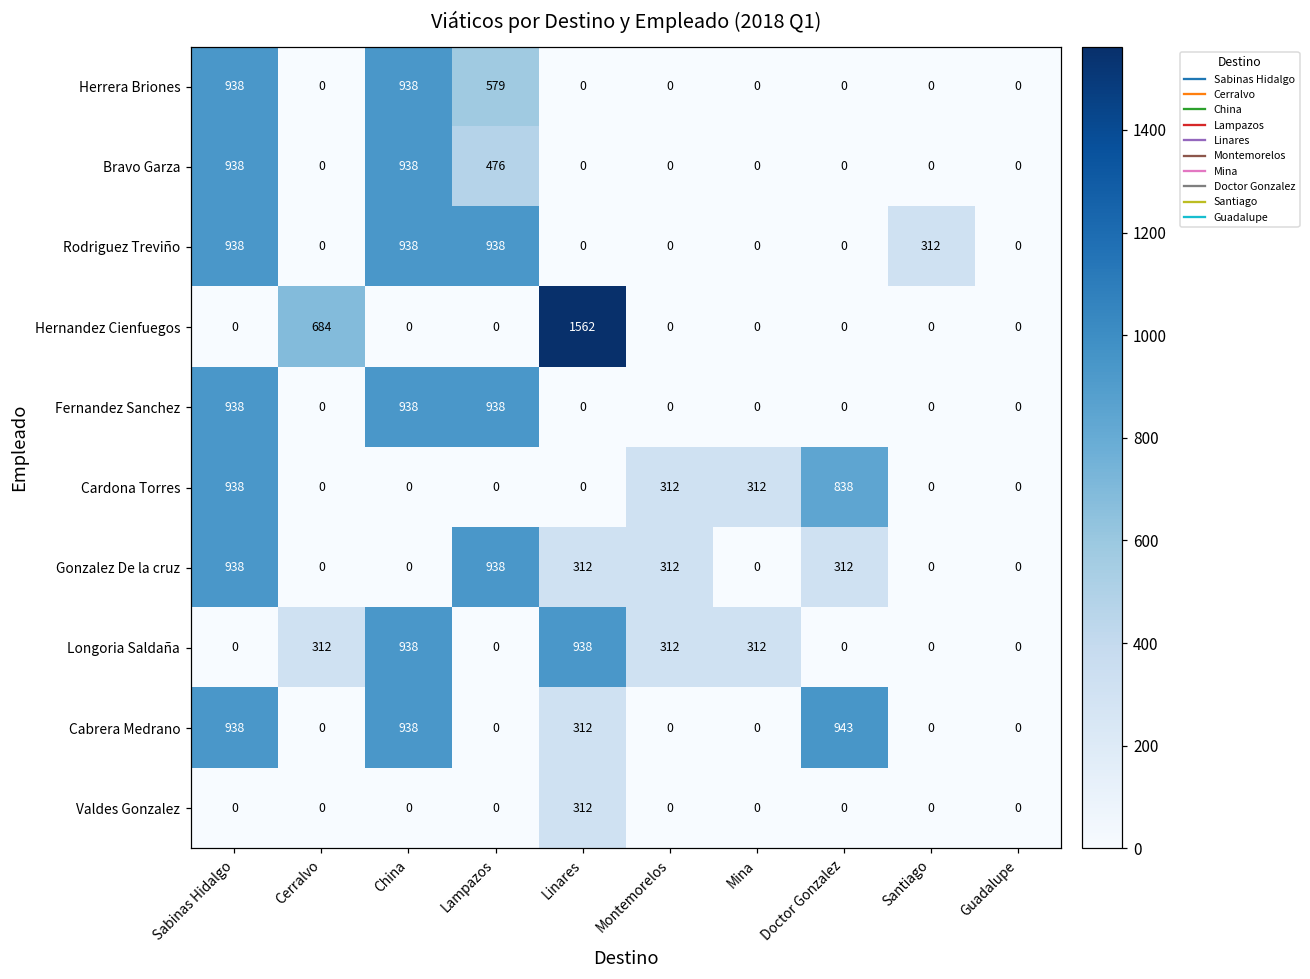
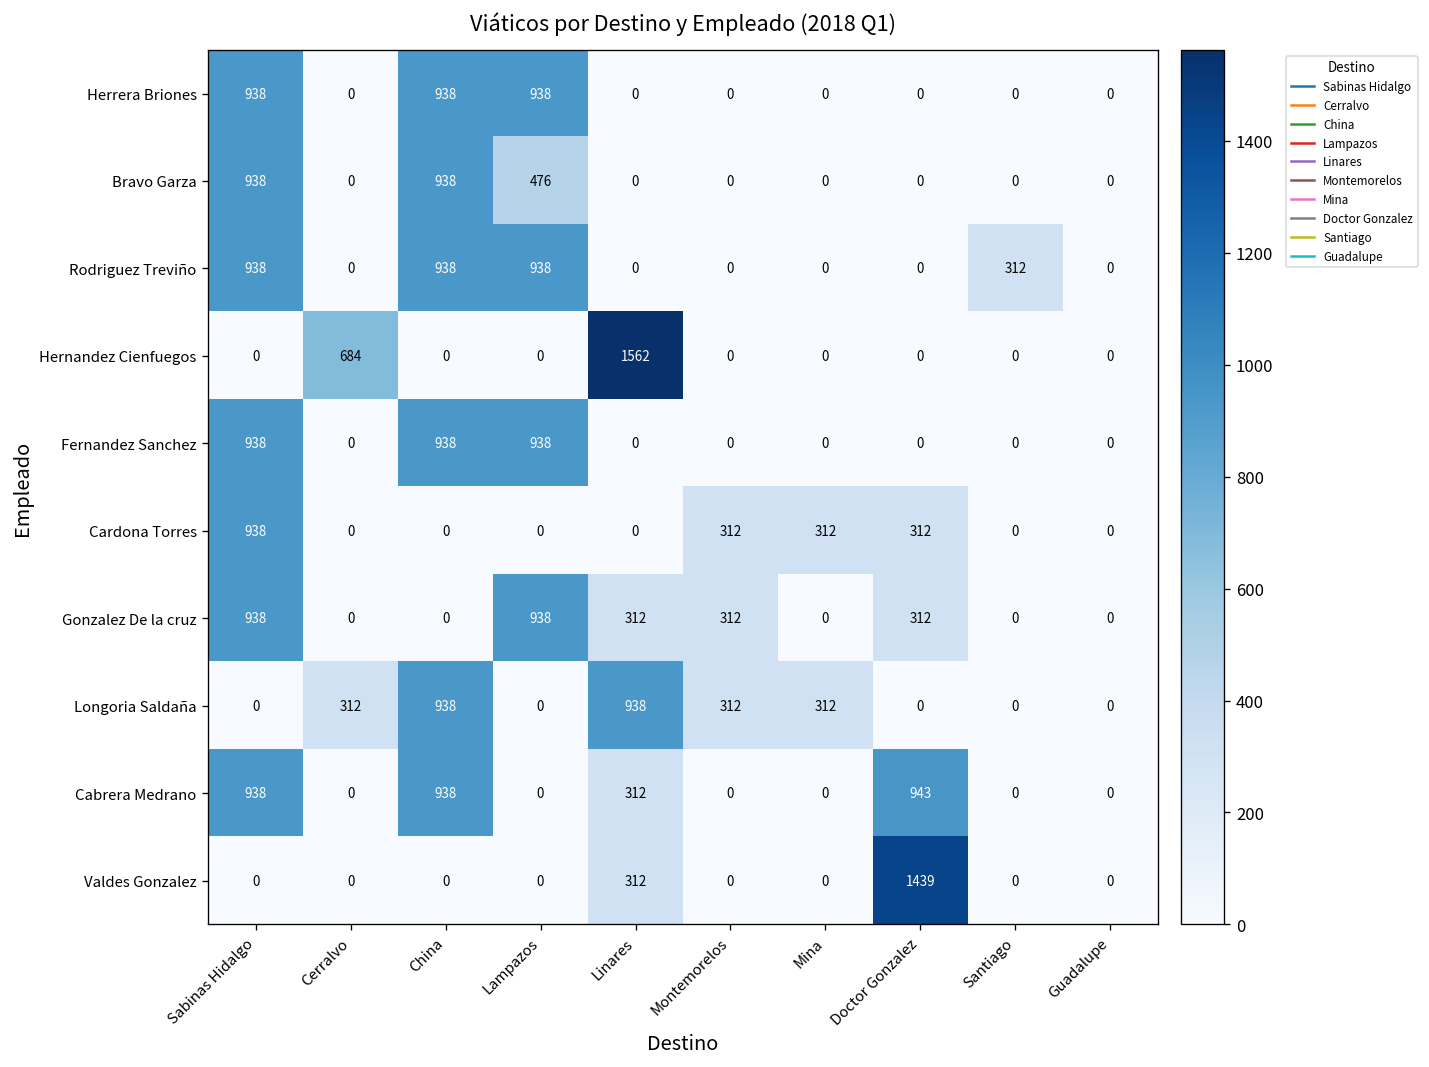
  {
    "Herrera Briones": {
      "Sabinas Hidalgo": 938,
      "Cerralvo": 0,
      "China": 938,
-     "Lampazos": 579,
+     "Lampazos": 938,
      "Linares": 0,
      "Montemorelos": 0,
      "Mina": 0,
      "Doctor Gonzalez": 0,
      "Santiago": 0,
      "Guadalupe": 0
    },
    "Bravo Garza": {
      "Sabinas Hidalgo": 938,
      "Cerralvo": 0,
      "China": 938,
      "Lampazos": 476,
      "Linares": 0,
      "Montemorelos": 0,
      "Mina": 0,
      "Doctor Gonzalez": 0,
      "Santiago": 0,
      "Guadalupe": 0
    },
    "Rodriguez Treviño": {
      "Sabinas Hidalgo": 938,
      "Cerralvo": 0,
      "China": 938,
      "Lampazos": 938,
      "Linares": 0,
      "Montemorelos": 0,
      "Mina": 0,
      "Doctor Gonzalez": 0,
      "Santiago": 312,
      "Guadalupe": 0
    },
    "Hernandez Cienfuegos": {
      "Sabinas Hidalgo": 0,
      "Cerralvo": 684,
      "China": 0,
      "Lampazos": 0,
      "Linares": 1562,
      "Montemorelos": 0,
      "Mina": 0,
      "Doctor Gonzalez": 0,
      "Santiago": 0,
      "Guadalupe": 0
    },
    "Fernandez Sanchez": {
      "Sabinas Hidalgo": 938,
      "Cerralvo": 0,
      "China": 938,
      "Lampazos": 938,
      "Linares": 0,
      "Montemorelos": 0,
      "Mina": 0,
      "Doctor Gonzalez": 0,
      "Santiago": 0,
      "Guadalupe": 0
    },
    "Cardona Torres": {
      "Sabinas Hidalgo": 938,
      "Cerralvo": 0,
      "China": 0,
      "Lampazos": 0,
      "Linares": 0,
      "Montemorelos": 312,
      "Mina": 312,
-     "Doctor Gonzalez": 838,
+     "Doctor Gonzalez": 312,
      "Santiago": 0,
      "Guadalupe": 0
    },
    "Gonzalez De la cruz": {
      "Sabinas Hidalgo": 938,
      "Cerralvo": 0,
      "China": 0,
      "Lampazos": 938,
      "Linares": 312,
      "Montemorelos": 312,
      "Mina": 0,
      "Doctor Gonzalez": 312,
      "Santiago": 0,
      "Guadalupe": 0
    },
    "Longoria Saldaña": {
      "Sabinas Hidalgo": 0,
      "Cerralvo": 312,
      "China": 938,
      "Lampazos": 0,
      "Linares": 938,
      "Montemorelos": 312,
      "Mina": 312,
      "Doctor Gonzalez": 0,
      "Santiago": 0,
      "Guadalupe": 0
    },
    "Cabrera Medrano": {
      "Sabinas Hidalgo": 938,
      "Cerralvo": 0,
      "China": 938,
      "Lampazos": 0,
      "Linares": 312,
      "Montemorelos": 0,
      "Mina": 0,
      "Doctor Gonzalez": 943,
      "Santiago": 0,
      "Guadalupe": 0
    },
    "Valdes Gonzalez": {
      "Sabinas Hidalgo": 0,
      "Cerralvo": 0,
      "China": 0,
      "Lampazos": 0,
      "Linares": 312,
      "Montemorelos": 0,
      "Mina": 0,
-     "Doctor Gonzalez": 0,
+     "Doctor Gonzalez": 1439,
      "Santiago": 0,
      "Guadalupe": 0
    }
  }
